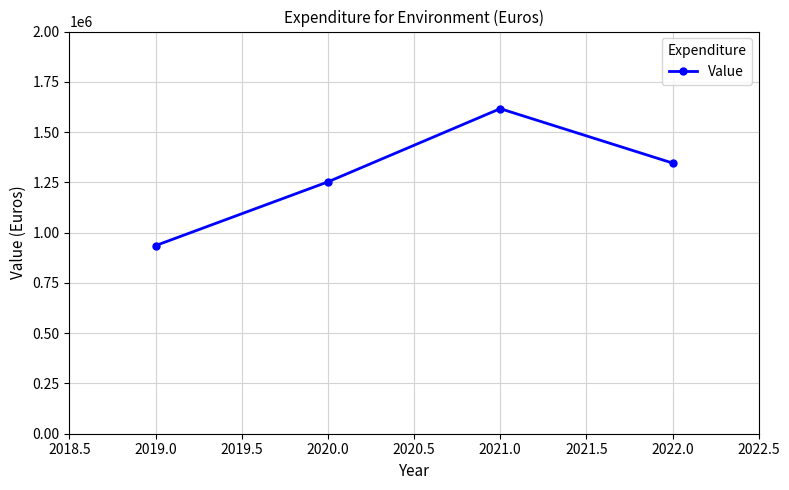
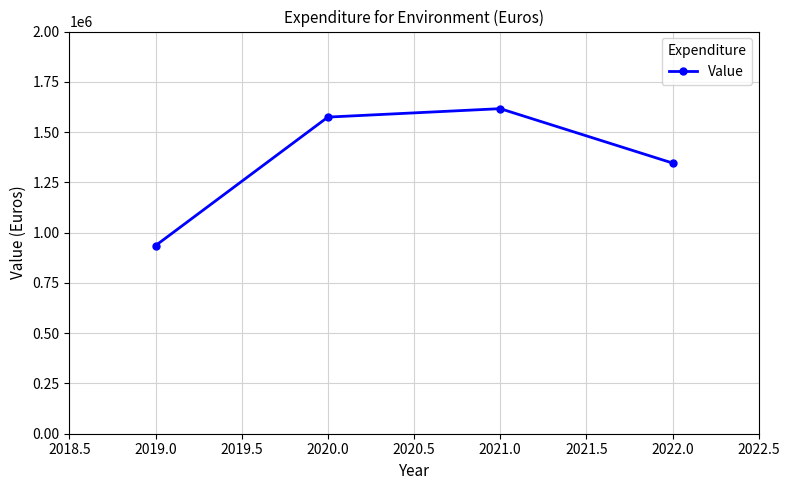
  {
    "2019.0": 940000,
-   "2020.0": 1250000,
+   "2020.0": 1570000,
    "2021.0": 1620000,
    "2022.0": 1350000
  }
